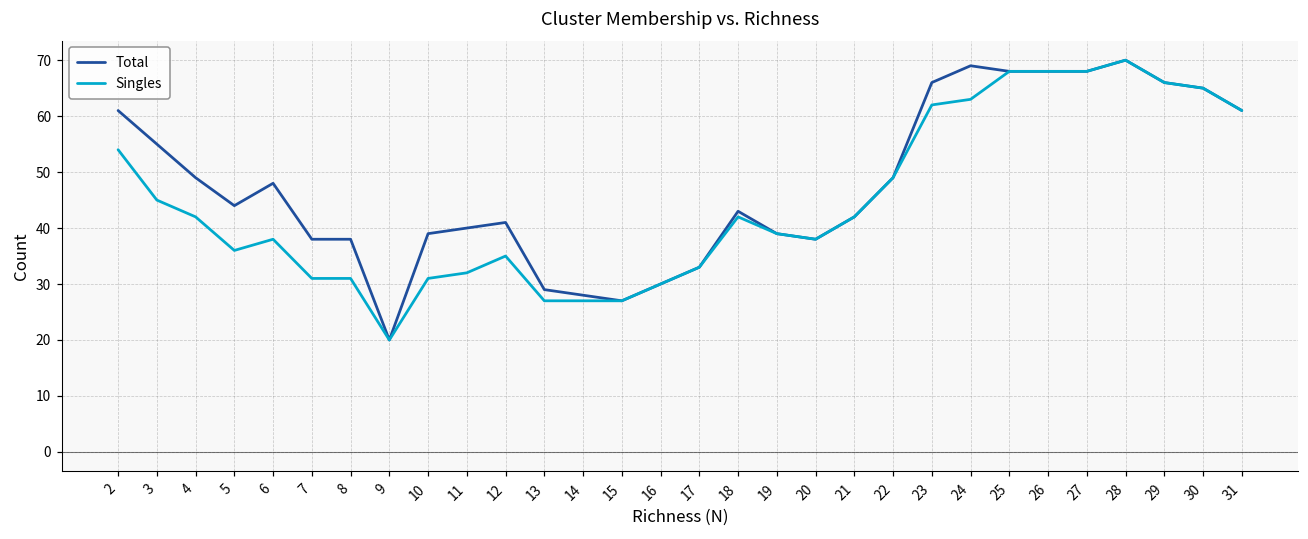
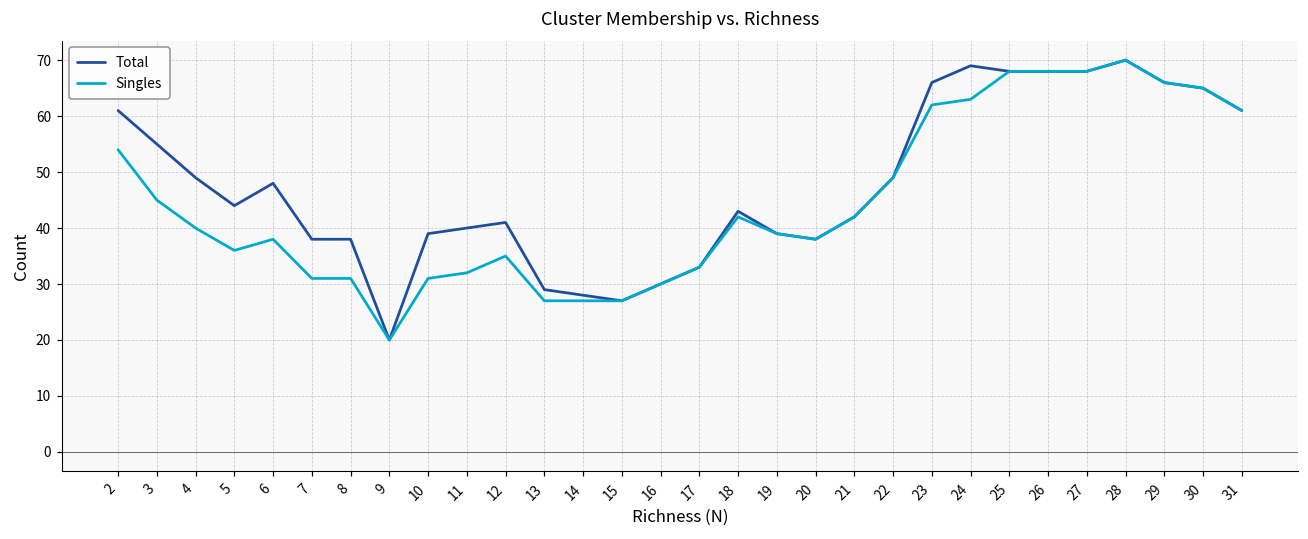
  {
    "Total": {
      "2": 61,
      "3": 55,
      "4": 49,
      "5": 44,
      "6": 48,
      "7": 38,
      "8": 38,
      "10": 39,
      "11": 40,
      "12": 41,
      "13": 29,
      "14": 28,
      "18": 43,
      "23": 66,
      "24": 69
    },
    "Singles": {
      "2": 54,
      "3": 45,
-     "4": 42,
+     "4": 40,
      "5": 36,
      "6": 38,
      "7": 31,
      "8": 31,
      "10": 31,
      "11": 32,
      "12": 35,
      "13": 27,
      "14": 27,
      "18": 42,
      "23": 62,
      "24": 63
    }
  }
